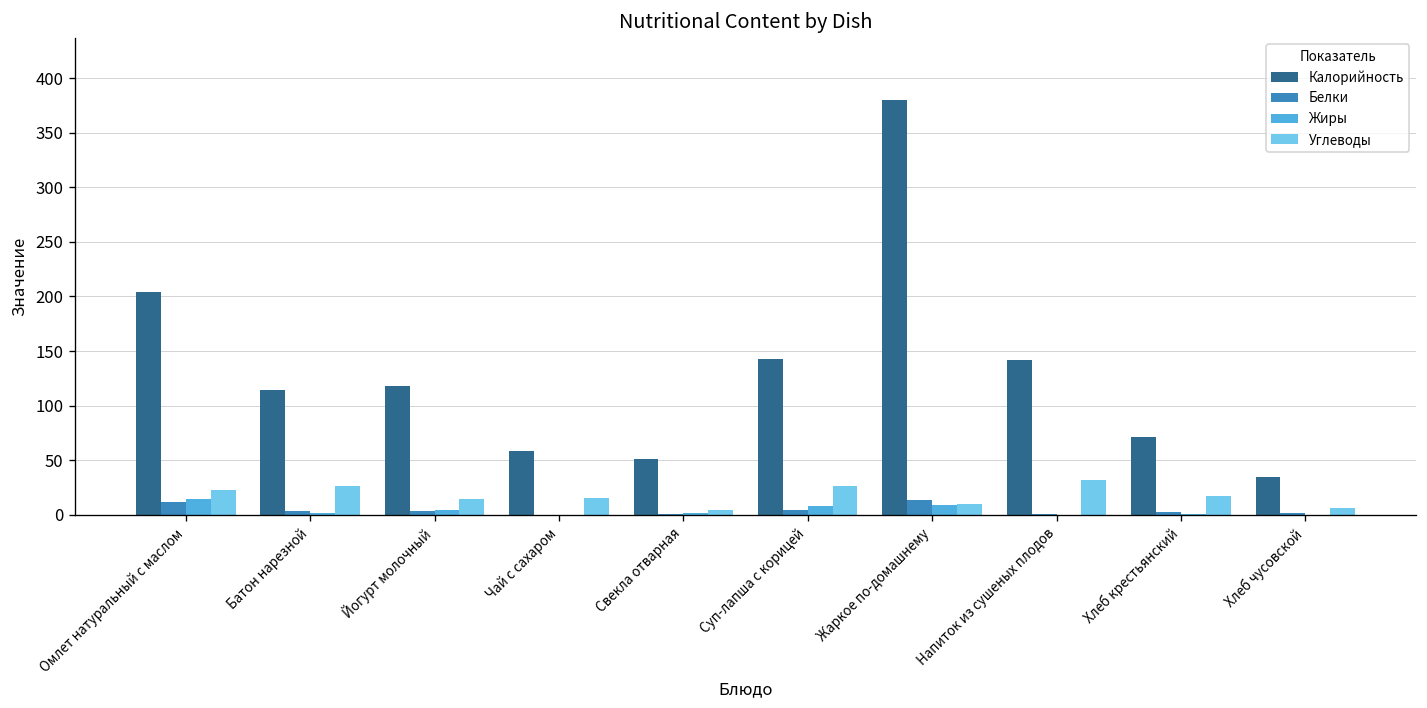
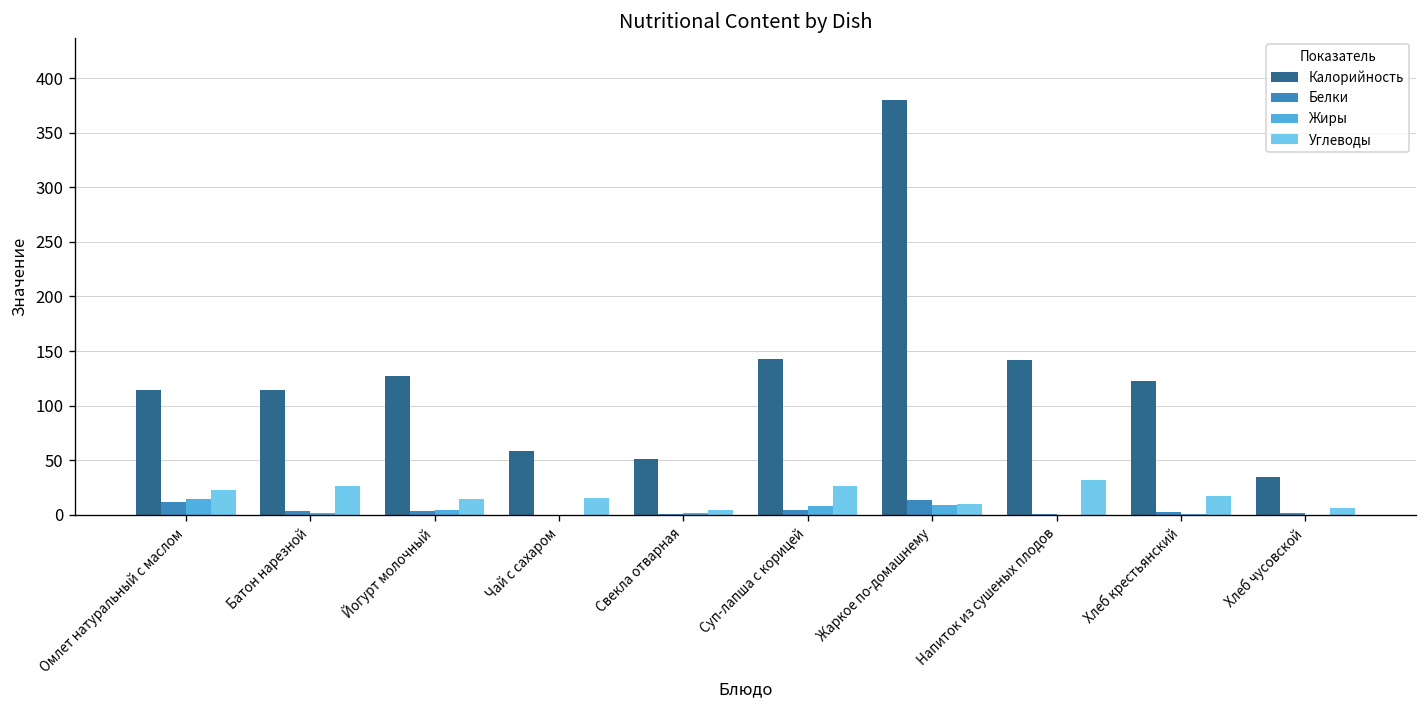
  {
    "Калорийность": {
-     "Омлет натуральный с маслом": 200,
+     "Омлет натуральный с маслом": 110,
      "Батон нарезной": 110,
-     "Йогурт молочный": 120,
+     "Йогурт молочный": 130,
      "Чай с сахаром": 60,
      "Свекла отварная": 50,
      "Суп-лапша с корицей": 140,
      "Жаркое по-домашнему": 380,
      "Напиток из сушеных плодов": 140,
-     "Хлеб крестьянский": 70,
+     "Хлеб крестьянский": 120,
      "Хлеб чусовской": 30
    }
  }
